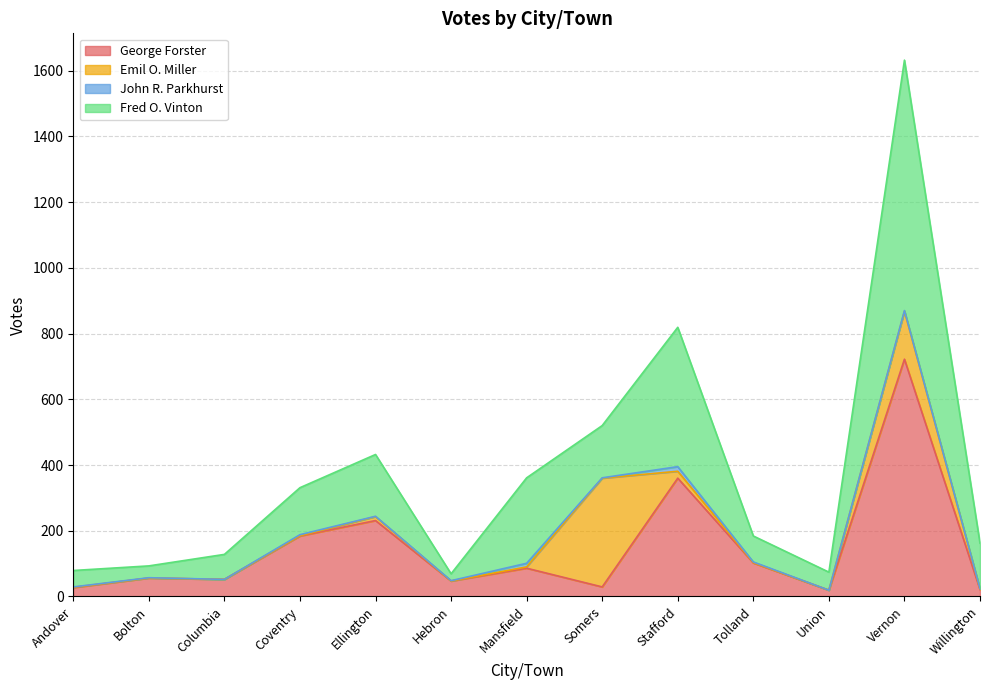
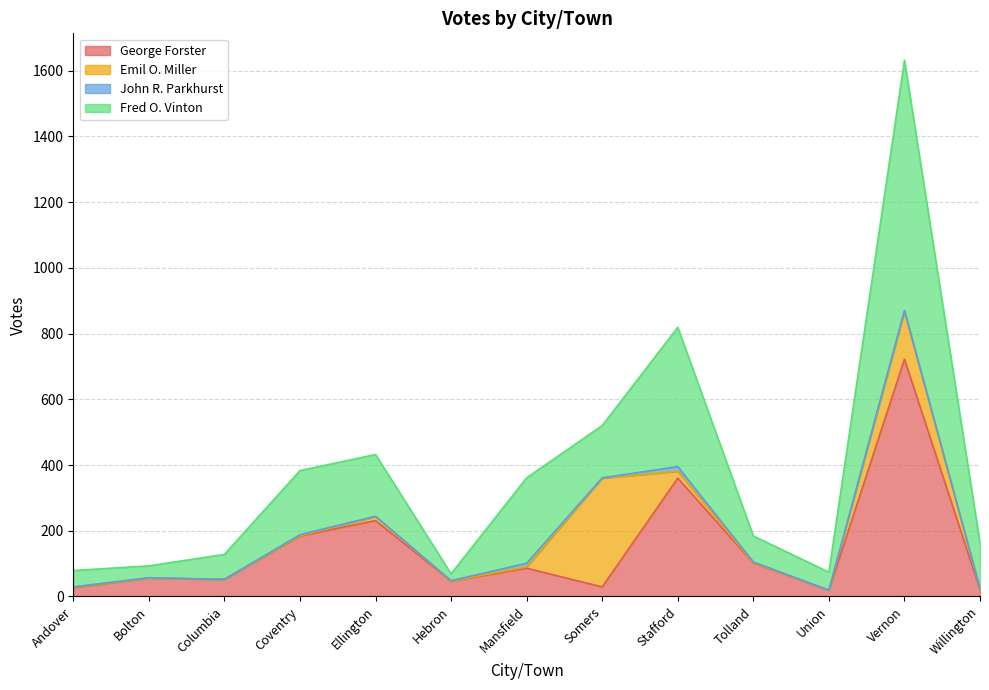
  {
    "George Forster": {
      "Ellington": 230,
      "Somers": 30,
      "Stafford": 360,
      "Vernon": 720
    },
    "Emil O. Miller": {
      "Stafford": 20
    },
    "John R. Parkhurst": {
      "Mansfield": 10,
      "Stafford": 10
    },
    "Fred O. Vinton": {
      "Andover": 50,
      "Bolton": 40,
      "Columbia": 80,
-     "Coventry": 140,
+     "Coventry": 200,
      "Ellington": 190,
      "Hebron": 20,
      "Mansfield": 260,
      "Somers": 160,
      "Stafford": 420,
      "Tolland": 80,
      "Union": 60,
      "Vernon": 760,
      "Willington": 140
    }
  }
